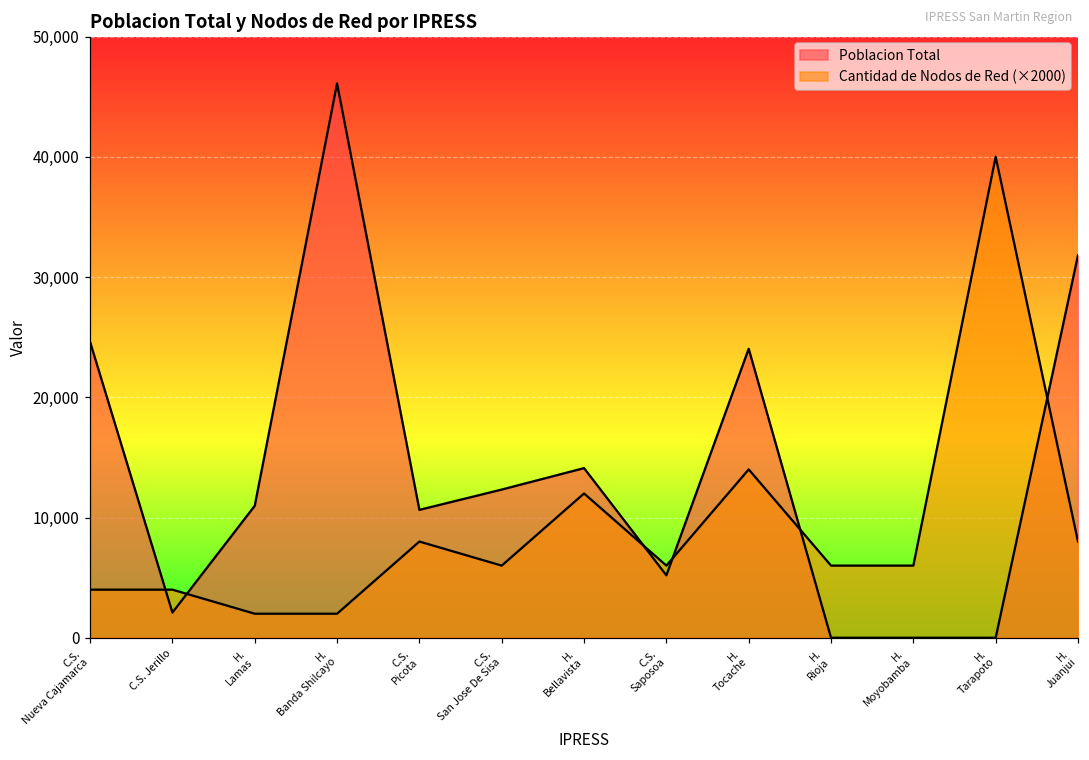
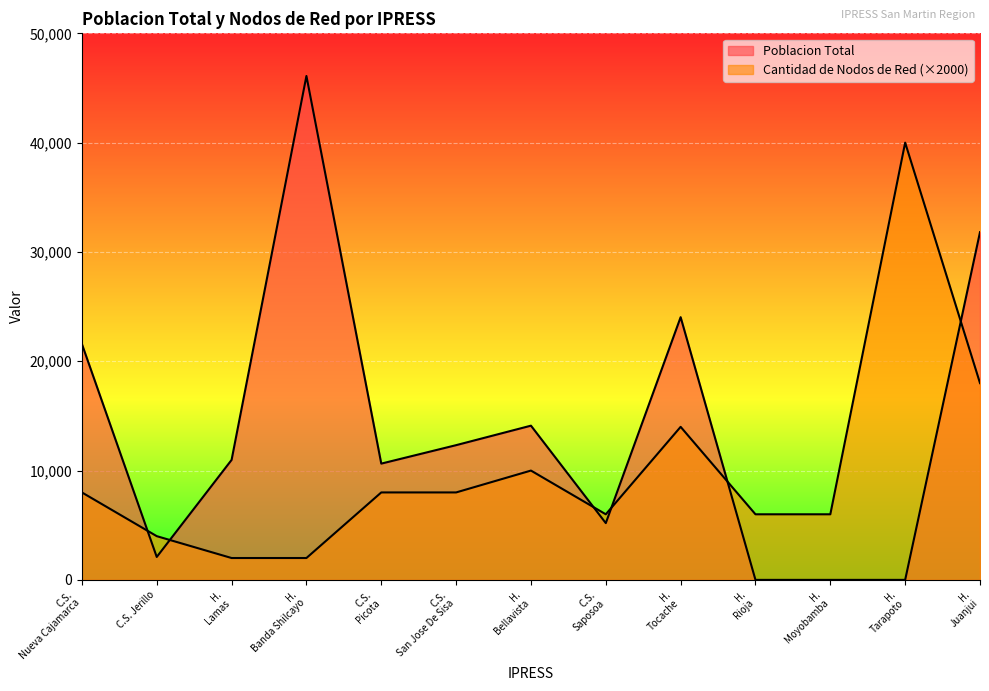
  {
    "Poblacion Total": {
-     "C.S. Nueva Cajamarca": "24,600",
+     "C.S. Nueva Cajamarca": "21,600",
      "C.S. Jerillo": "2,100",
      "H. Lamas": "11,000",
      "H. Banda Shilcayo": "46,100",
      "C.S. Picota": "10,600",
      "C.S. San Jose De Sisa": "12,300",
      "H. Bellavista": "14,100",
      "C.S. Saposoa": "5,200",
      "H. Tocache": "24,000",
      "H. Rioja": "0",
      "H. Moyobamba": "0",
      "H. Tarapoto": "0",
      "H. Juanjui": "31,800"
    },
    "Cantidad de Nodos de Red (×2000)": {
-     "C.S. Nueva Cajamarca": "4,000",
+     "C.S. Nueva Cajamarca": "8,000",
      "C.S. Jerillo": "4,000",
      "H. Lamas": "2,000",
      "H. Banda Shilcayo": "2,000",
      "C.S. Picota": "8,000",
-     "C.S. San Jose De Sisa": "6,000",
-     "H. Bellavista": "12,000",
+     "C.S. San Jose De Sisa": "8,000",
+     "H. Bellavista": "10,000",
      "C.S. Saposoa": "6,000",
      "H. Tocache": "14,000",
      "H. Rioja": "6,000",
      "H. Moyobamba": "6,000",
      "H. Tarapoto": "40,000",
-     "H. Juanjui": "8,000"
+     "H. Juanjui": "18,000"
    }
  }
